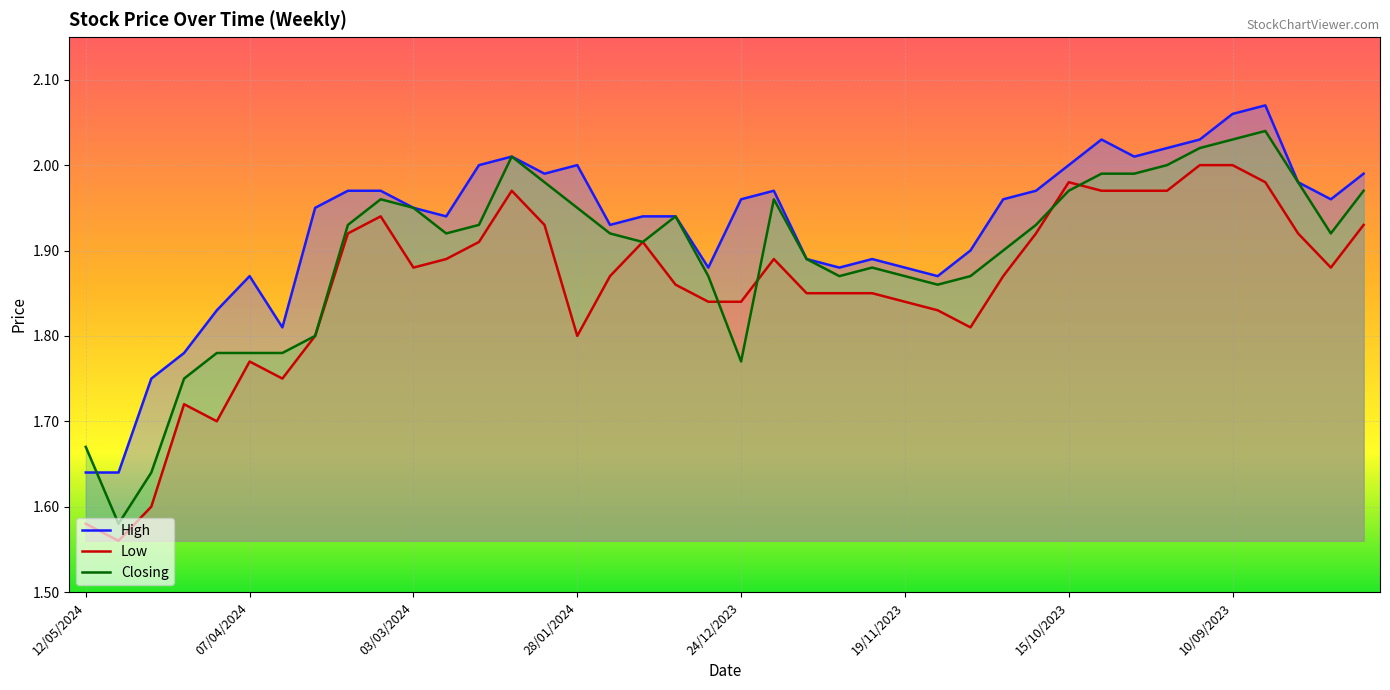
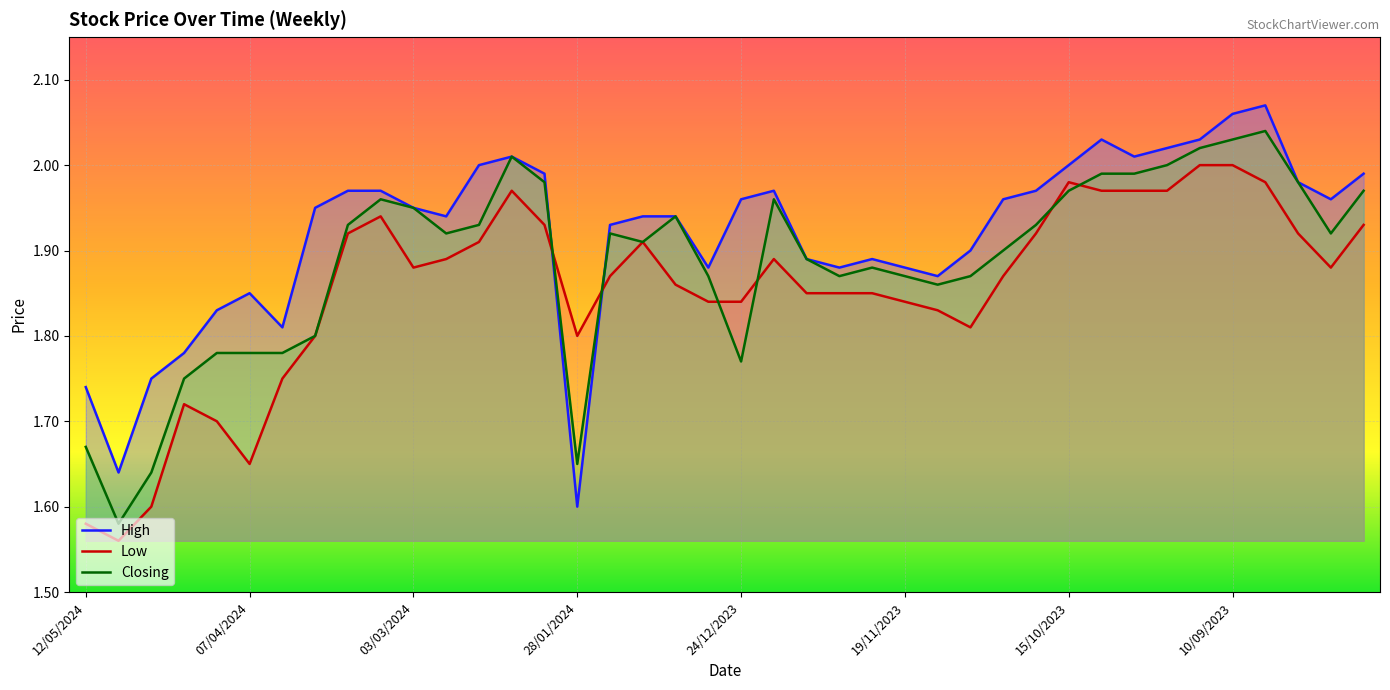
  {
    "High": {
-     "12/05/2024": 1.64,
-     "07/04/2024": 1.87,
-     "28/01/2024": 2.0,
+     "12/05/2024": 1.74,
+     "07/04/2024": 1.85,
+     "28/01/2024": 1.6,
      "24/12/2023": 1.96,
      "19/11/2023": 1.88,
      "15/10/2023": 2.00,
      "10/09/2023": 2.06
    },
    "Low": {
-     "07/04/2024": 1.77,
+     "07/04/2024": 1.65,
      "03/03/2024": 1.88,
      "28/01/2024": 1.80,
      "24/12/2023": 1.84,
      "19/11/2023": 1.84,
      "15/10/2023": 1.98,
      "10/09/2023": 2.00
    },
    "Closing": {
      "12/05/2024": 1.67,
      "07/04/2024": 1.78,
-     "28/01/2024": 1.95,
+     "28/01/2024": 1.65,
      "24/12/2023": 1.77,
      "19/11/2023": 1.87,
      "15/10/2023": 1.97,
      "10/09/2023": 2.03
    }
  }
